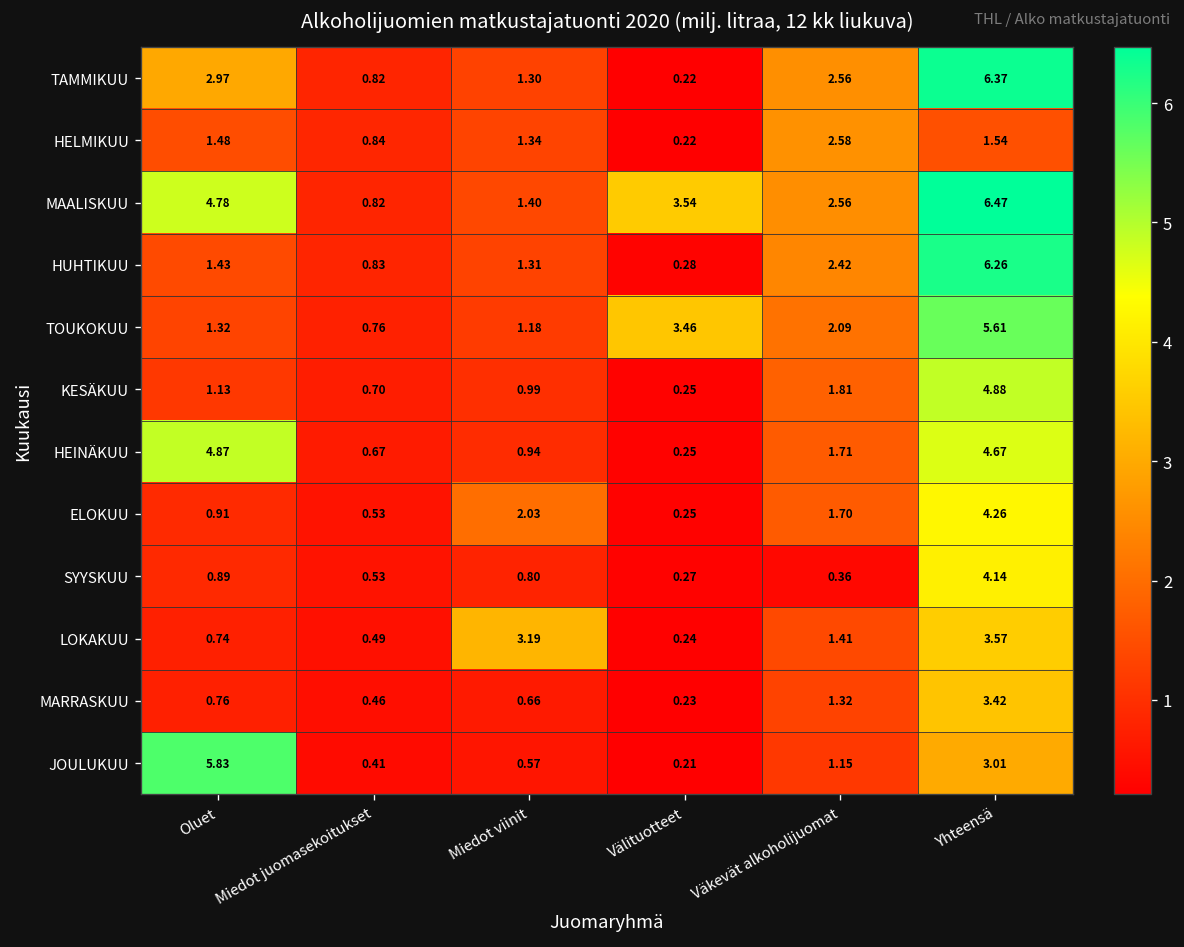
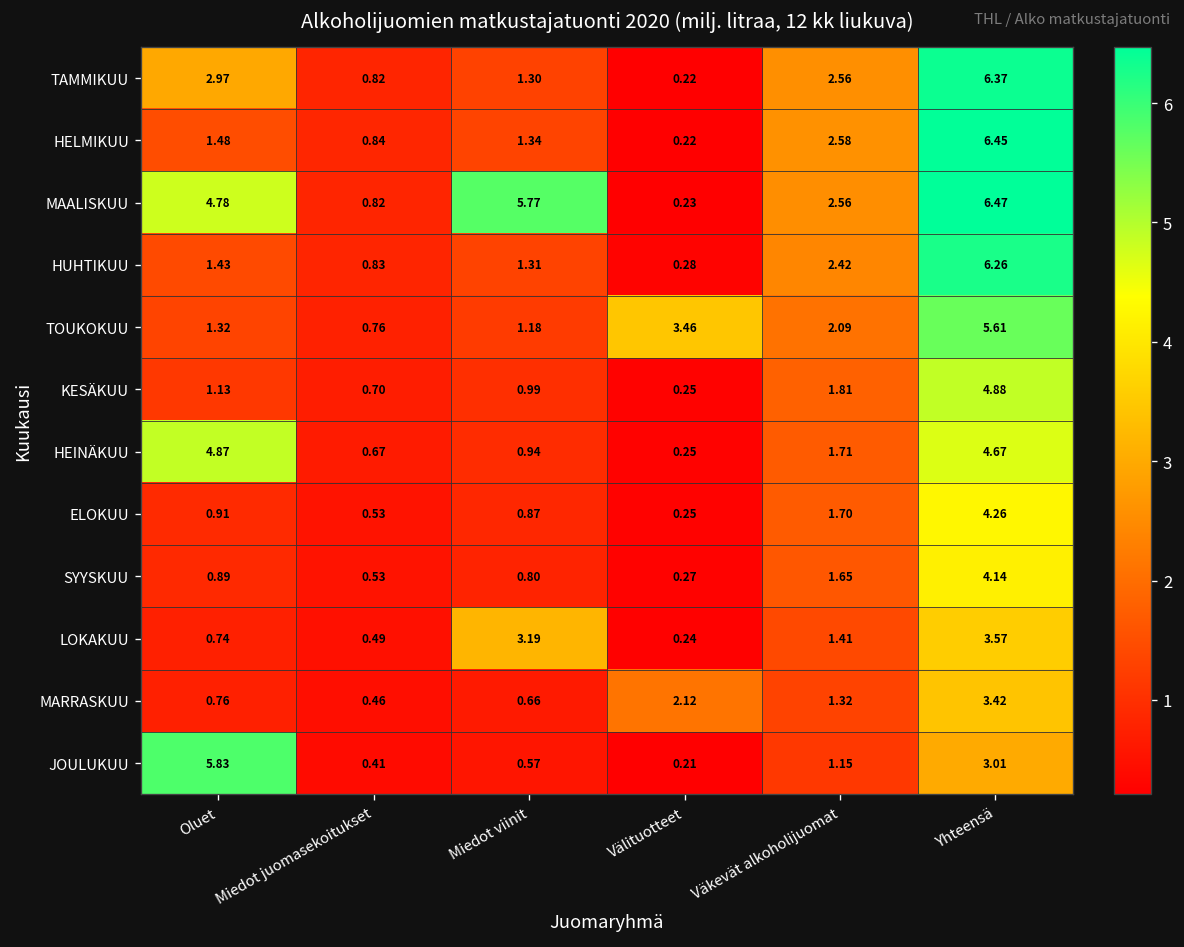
  {
    "TAMMIKUU": {
      "Oluet": 2.97,
      "Miedot juomasekoitukset": 0.82,
      "Miedot viinit": 1.30,
      "Välituotteet": 0.22,
      "Väkevät alkoholijuomat": 2.56,
      "Yhteensä": 6.37
    },
    "HELMIKUU": {
      "Oluet": 1.48,
      "Miedot juomasekoitukset": 0.84,
      "Miedot viinit": 1.34,
      "Välituotteet": 0.22,
      "Väkevät alkoholijuomat": 2.58,
-     "Yhteensä": 1.54
+     "Yhteensä": 6.45
    },
    "MAALISKUU": {
      "Oluet": 4.78,
      "Miedot juomasekoitukset": 0.82,
-     "Miedot viinit": 1.40,
-     "Välituotteet": 3.54,
+     "Miedot viinit": 5.77,
+     "Välituotteet": 0.23,
      "Väkevät alkoholijuomat": 2.56,
      "Yhteensä": 6.47
    },
    "HUHTIKUU": {
      "Oluet": 1.43,
      "Miedot juomasekoitukset": 0.83,
      "Miedot viinit": 1.31,
      "Välituotteet": 0.28,
      "Väkevät alkoholijuomat": 2.42,
      "Yhteensä": 6.26
    },
    "TOUKOKUU": {
      "Oluet": 1.32,
      "Miedot juomasekoitukset": 0.76,
      "Miedot viinit": 1.18,
      "Välituotteet": 3.46,
      "Väkevät alkoholijuomat": 2.09,
      "Yhteensä": 5.61
    },
    "KESÄKUU": {
      "Oluet": 1.13,
      "Miedot juomasekoitukset": 0.70,
      "Miedot viinit": 0.99,
      "Välituotteet": 0.25,
      "Väkevät alkoholijuomat": 1.81,
      "Yhteensä": 4.88
    },
    "HEINÄKUU": {
      "Oluet": 4.87,
      "Miedot juomasekoitukset": 0.67,
      "Miedot viinit": 0.94,
      "Välituotteet": 0.25,
      "Väkevät alkoholijuomat": 1.71,
      "Yhteensä": 4.67
    },
    "ELOKUU": {
      "Oluet": 0.91,
      "Miedot juomasekoitukset": 0.53,
-     "Miedot viinit": 2.03,
+     "Miedot viinit": 0.87,
      "Välituotteet": 0.25,
      "Väkevät alkoholijuomat": 1.70,
      "Yhteensä": 4.26
    },
    "SYYSKUU": {
      "Oluet": 0.89,
      "Miedot juomasekoitukset": 0.53,
      "Miedot viinit": 0.80,
      "Välituotteet": 0.27,
-     "Väkevät alkoholijuomat": 0.36,
+     "Väkevät alkoholijuomat": 1.65,
      "Yhteensä": 4.14
    },
    "LOKAKUU": {
      "Oluet": 0.74,
      "Miedot juomasekoitukset": 0.49,
      "Miedot viinit": 3.19,
      "Välituotteet": 0.24,
      "Väkevät alkoholijuomat": 1.41,
      "Yhteensä": 3.57
    },
    "MARRASKUU": {
      "Oluet": 0.76,
      "Miedot juomasekoitukset": 0.46,
      "Miedot viinit": 0.66,
-     "Välituotteet": 0.23,
+     "Välituotteet": 2.12,
      "Väkevät alkoholijuomat": 1.32,
      "Yhteensä": 3.42
    },
    "JOULUKUU": {
      "Oluet": 5.83,
      "Miedot juomasekoitukset": 0.41,
      "Miedot viinit": 0.57,
      "Välituotteet": 0.21,
      "Väkevät alkoholijuomat": 1.15,
      "Yhteensä": 3.01
    }
  }
